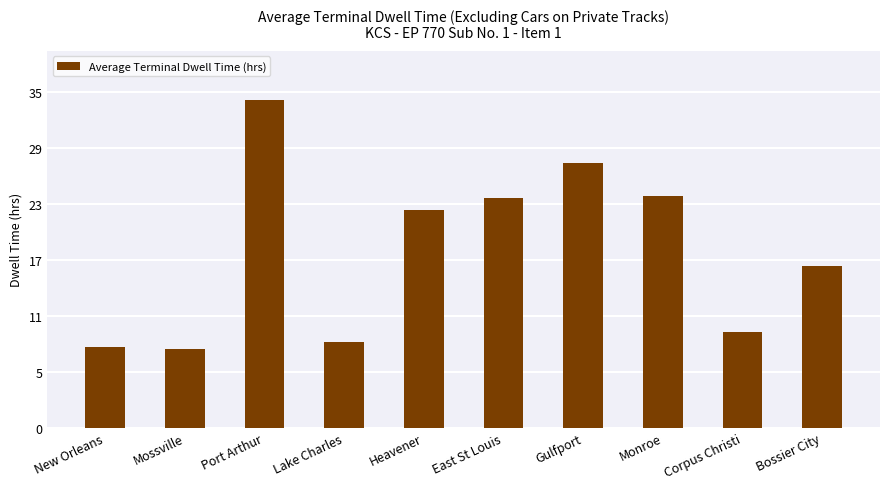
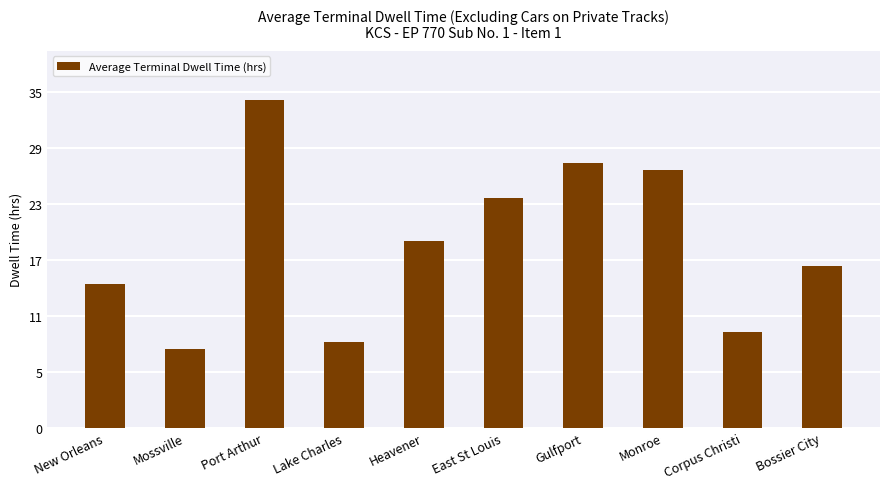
  {
-   "New Orleans": 8,
+   "New Orleans": 15,
    "Mossville": 8,
    "Port Arthur": 34,
    "Lake Charles": 9,
-   "Heavener": 23,
+   "Heavener": 19,
    "East St Louis": 24,
    "Gulfport": 28,
-   "Monroe": 24,
+   "Monroe": 27,
    "Corpus Christi": 10,
    "Bossier City": 17
  }
